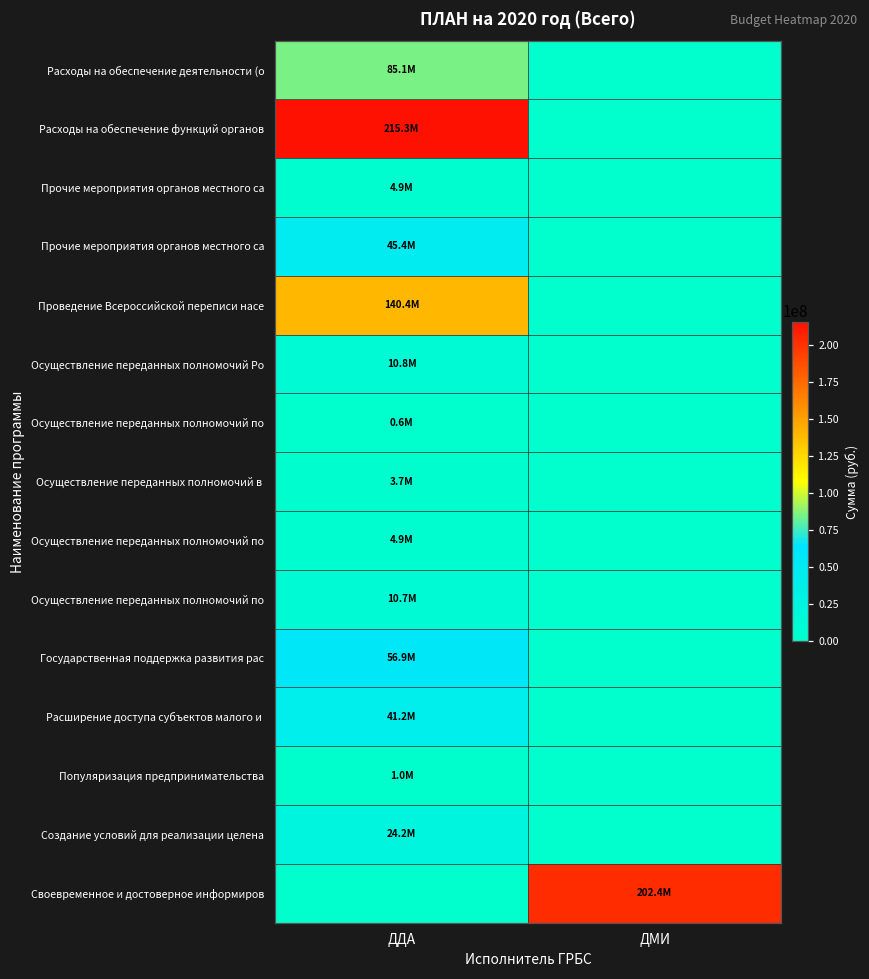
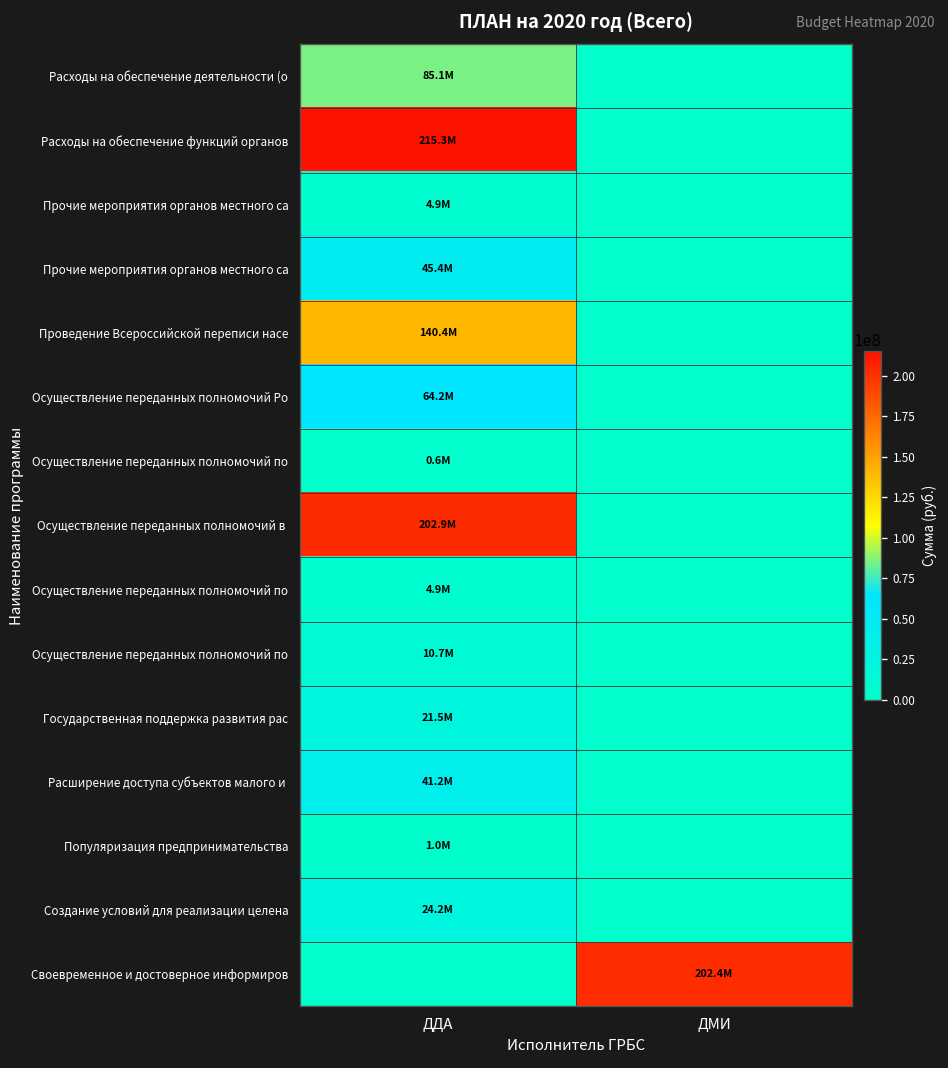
  {
    "Расходы на обеспечение деятельности (о": {
      "ДДА": "85.1M"
    },
    "Расходы на обеспечение функций органов": {
      "ДДА": "215.3M"
    },
    "Проведение Всероссийской переписи насе": {
      "ДДА": "140.4M"
    },
    "Осуществление переданных полномочий Ро": {
-     "ДДА": "10.8M"
+     "ДДА": "64.2M"
    },
    "Осуществление переданных полномочий в": {
-     "ДДА": "3.7M"
+     "ДДА": "202.9M"
    },
    "Государственная поддержка развития рас": {
-     "ДДА": "56.9M"
+     "ДДА": "21.5M"
    },
    "Расширение доступа субъектов малого и": {
      "ДДА": "41.2M"
    },
    "Популяризация предпринимательства": {
      "ДДА": "1.0M"
    },
    "Создание условий для реализации целена": {
      "ДДА": "24.2M"
    },
    "Своевременное и достоверное информиров": {
      "ДМИ": "202.4M"
    }
  }
